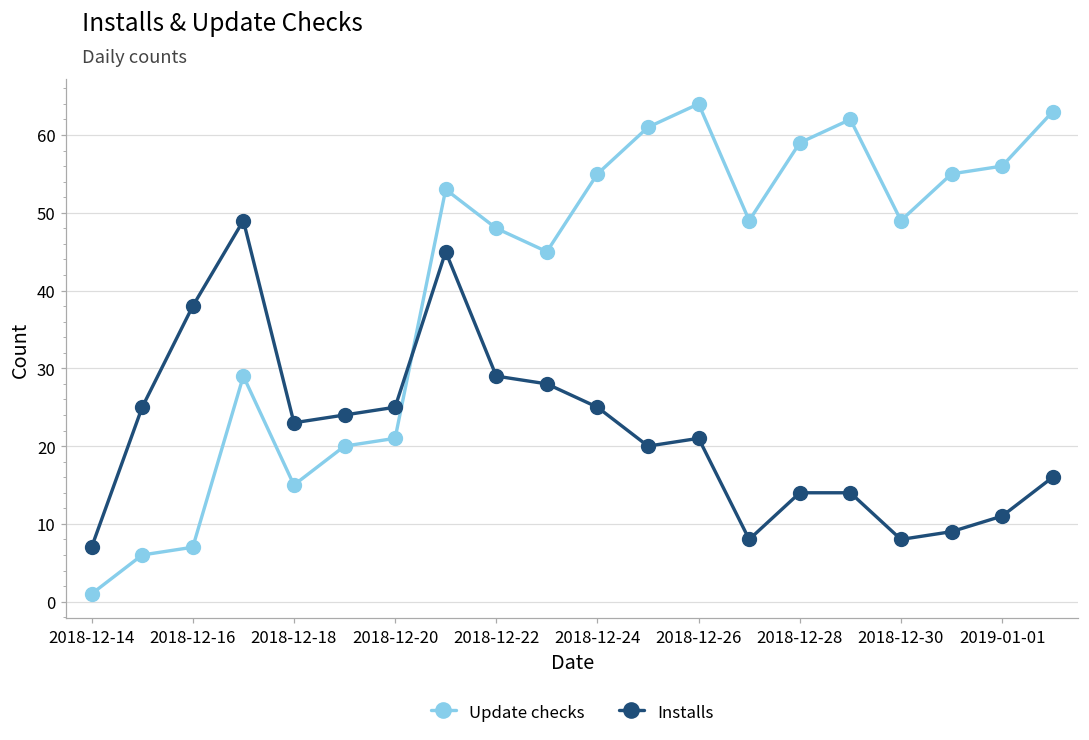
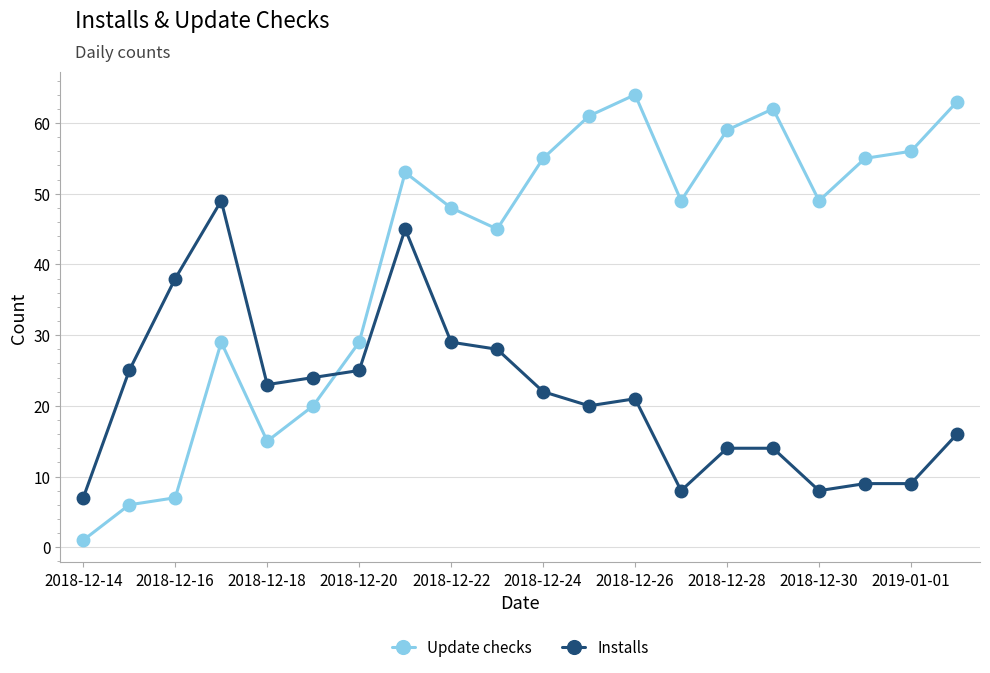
  {
    "Update checks": {
      "2018-12-14": 1,
      "2018-12-16": 7,
      "2018-12-18": 15,
-     "2018-12-20": 21,
+     "2018-12-20": 29,
      "2018-12-22": 48,
      "2018-12-24": 55,
      "2018-12-26": 64,
      "2018-12-28": 59,
      "2018-12-30": 49,
      "2019-01-01": 56
    },
    "Installs": {
      "2018-12-14": 7,
      "2018-12-16": 38,
      "2018-12-18": 23,
      "2018-12-20": 25,
      "2018-12-22": 29,
-     "2018-12-24": 25,
+     "2018-12-24": 22,
      "2018-12-26": 21,
      "2018-12-28": 14,
      "2018-12-30": 8,
-     "2019-01-01": 11
+     "2019-01-01": 9
    }
  }
